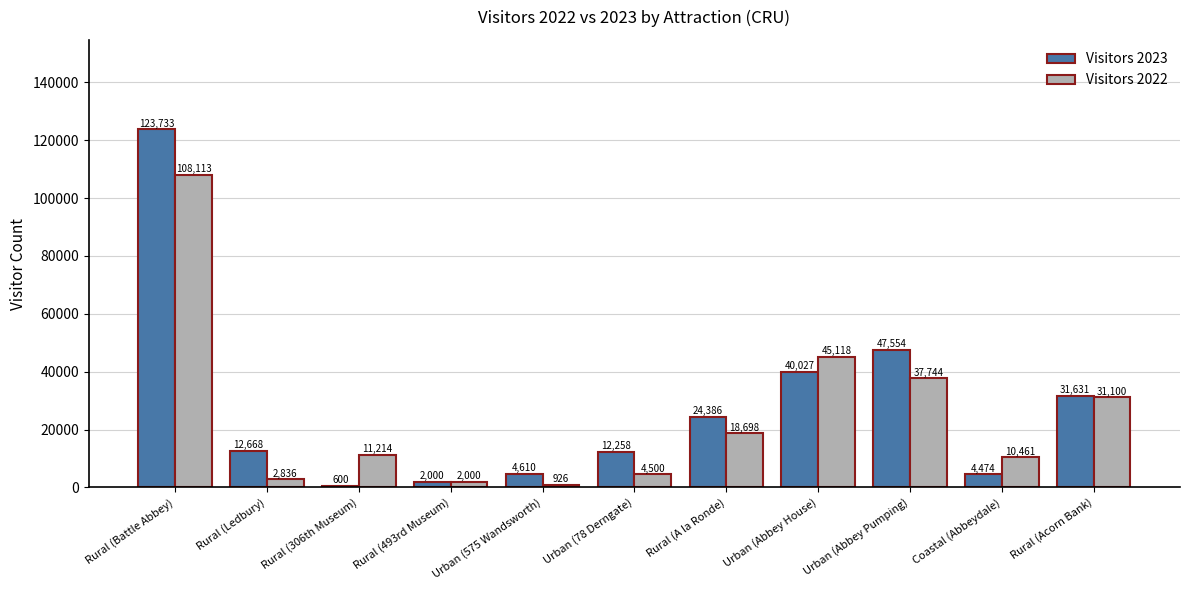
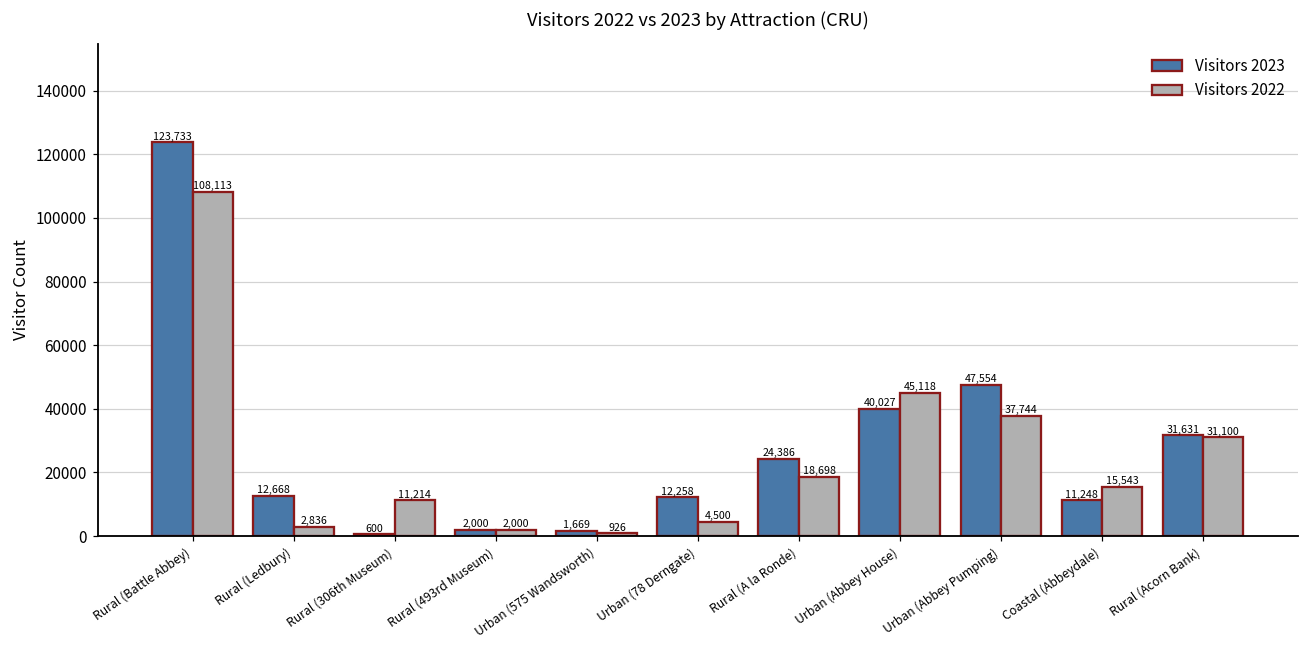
  {
    "Visitors 2023": {
      "Rural (Battle Abbey)": "123,733",
      "Rural (Ledbury)": "12,668",
      "Rural (306th Museum)": "600",
      "Rural (493rd Museum)": "2,000",
-     "Urban (575 Wandsworth)": "4,610",
+     "Urban (575 Wandsworth)": "1,669",
      "Urban (78 Derngate)": "12,258",
      "Rural (A la Ronde)": "24,386",
      "Urban (Abbey House)": "40,027",
      "Urban (Abbey Pumping)": "47,554",
-     "Coastal (Abbeydale)": "4,474",
+     "Coastal (Abbeydale)": "11,248",
      "Rural (Acorn Bank)": "31,631"
    },
    "Visitors 2022": {
      "Rural (Battle Abbey)": "108,113",
      "Rural (Ledbury)": "2,836",
      "Rural (306th Museum)": "11,214",
      "Rural (493rd Museum)": "2,000",
      "Urban (575 Wandsworth)": "926",
      "Urban (78 Derngate)": "4,500",
      "Rural (A la Ronde)": "18,698",
      "Urban (Abbey House)": "45,118",
      "Urban (Abbey Pumping)": "37,744",
-     "Coastal (Abbeydale)": "10,461",
+     "Coastal (Abbeydale)": "15,543",
      "Rural (Acorn Bank)": "31,100"
    }
  }
